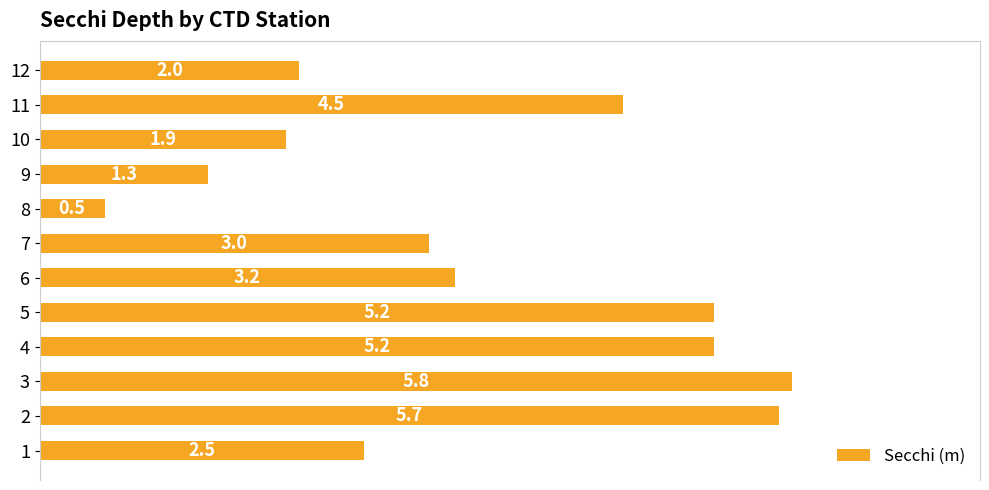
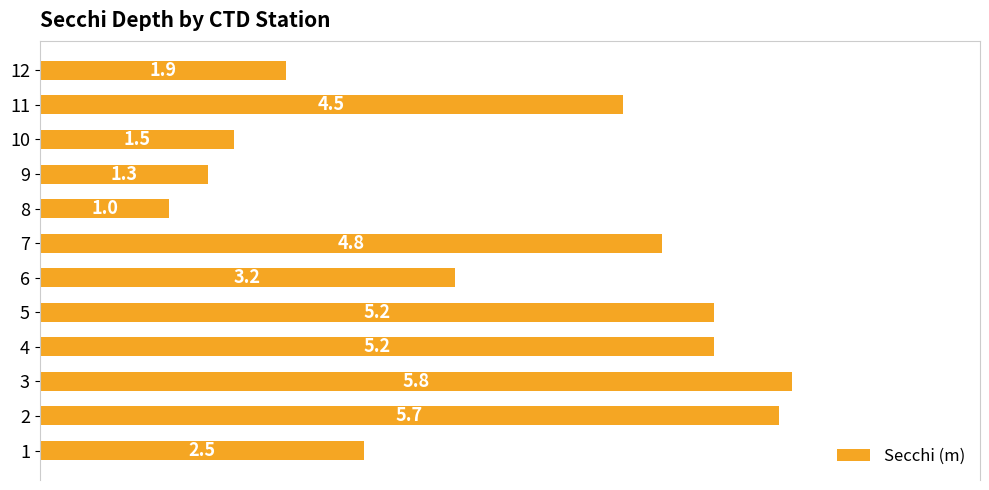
  {
-   "12": 2.0,
+   "12": 1.9,
    "11": 4.5,
-   "10": 1.9,
+   "10": 1.5,
    "9": 1.3,
-   "8": 0.5,
-   "7": 3.0,
+   "8": 1.0,
+   "7": 4.8,
    "6": 3.2,
    "5": 5.2,
    "4": 5.2,
    "3": 5.8,
    "2": 5.7,
    "1": 2.5
  }
